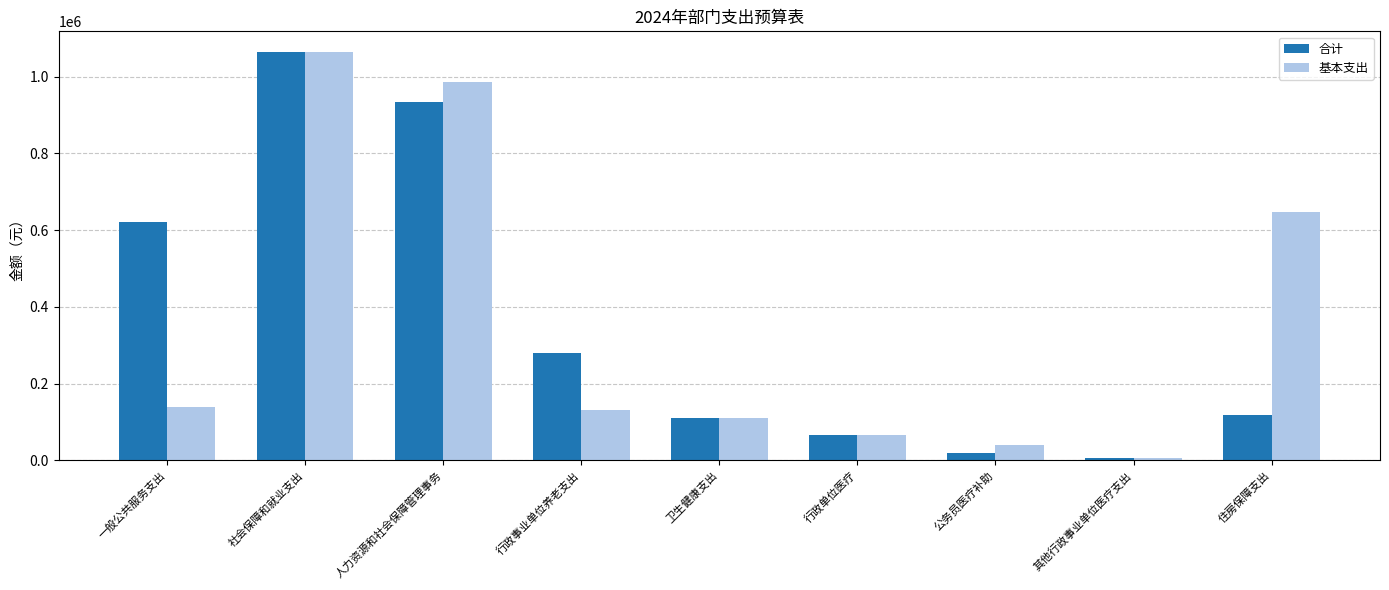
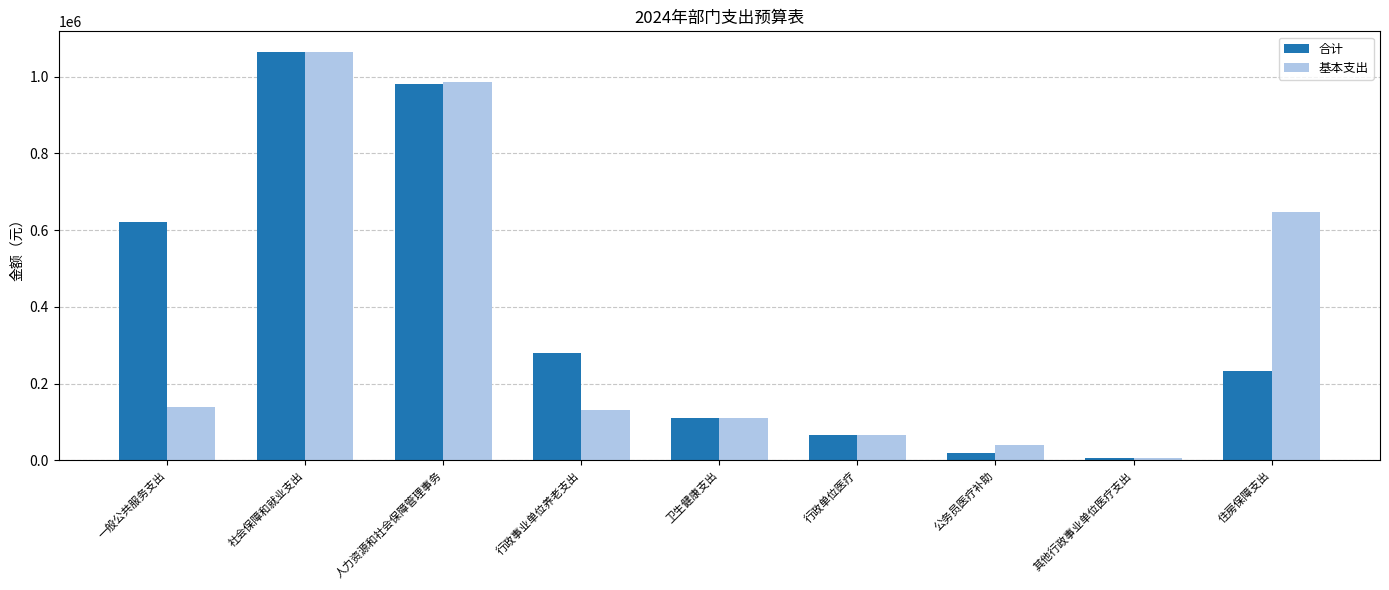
  {
    "合计": {
      "一般公共服务支出": 620000,
      "社会保障和就业支出": 1060000,
-     "人力资源和社会保障管理事务": 930000,
+     "人力资源和社会保障管理事务": 980000,
      "行政事业单位养老支出": 280000,
      "卫生健康支出": 110000,
      "行政单位医疗": 70000,
      "公务员医疗补助": 20000,
-     "住房保障支出": 120000
+     "住房保障支出": 230000
    },
    "基本支出": {
      "一般公共服务支出": 140000,
      "社会保障和就业支出": 1060000,
      "人力资源和社会保障管理事务": 990000,
      "行政事业单位养老支出": 130000,
      "卫生健康支出": 110000,
      "行政单位医疗": 70000,
      "公务员医疗补助": 40000,
      "住房保障支出": 650000
    }
  }
